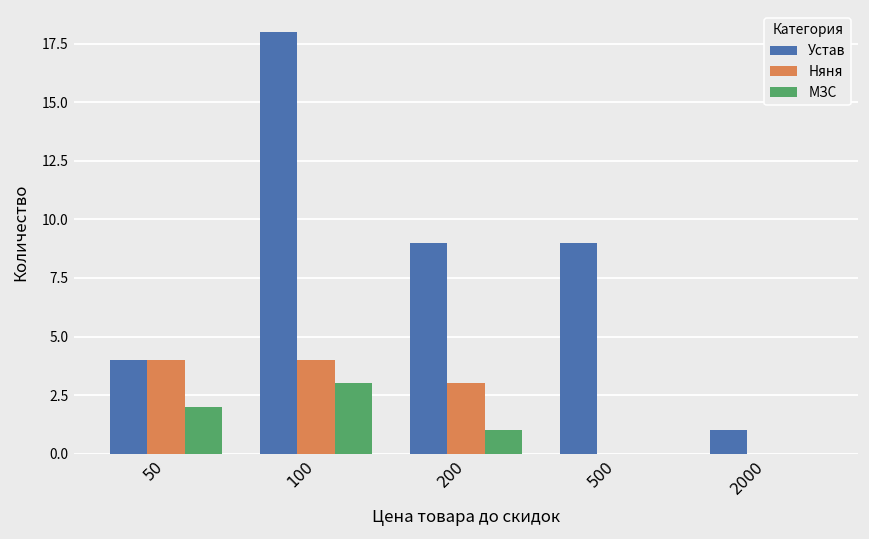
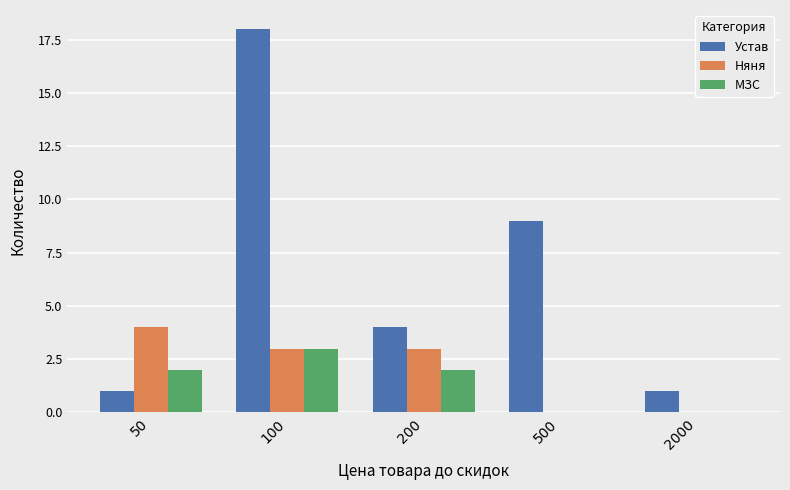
  {
    "Устав": {
-     "50": 4,
+     "50": 1,
      "100": 18,
-     "200": 9,
+     "200": 4,
      "500": 9,
      "2000": 1
    },
    "Няня": {
      "50": 4,
-     "100": 4,
+     "100": 3,
      "200": 3,
      "500": 0,
      "2000": 0
    },
    "МЗС": {
      "50": 2,
      "100": 3,
-     "200": 1,
+     "200": 2,
      "500": 0,
      "2000": 0
    }
  }
